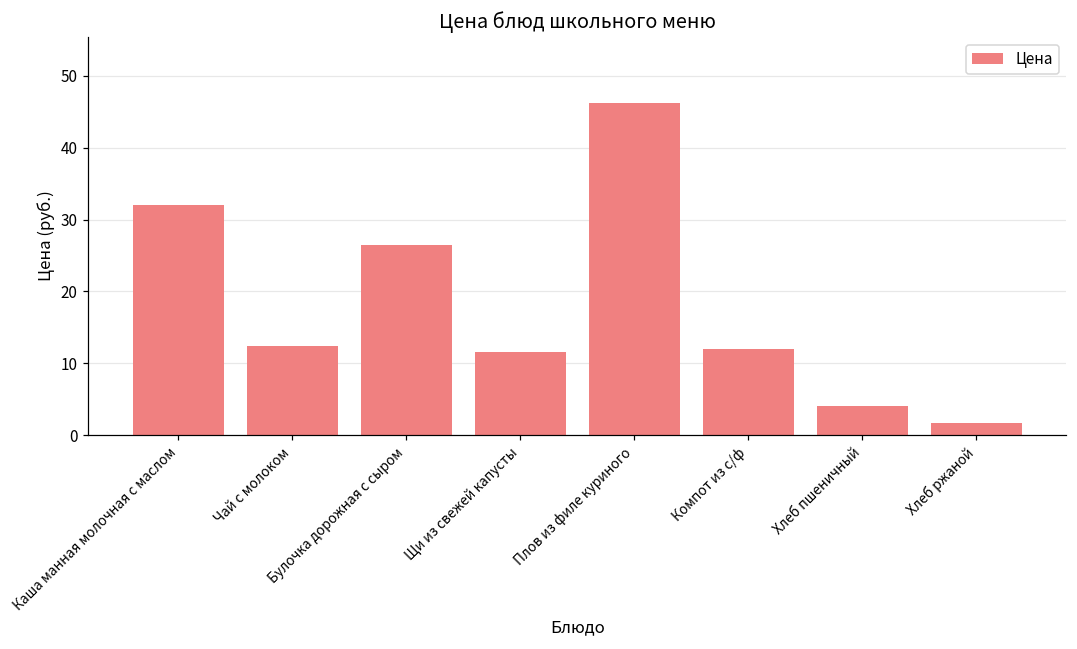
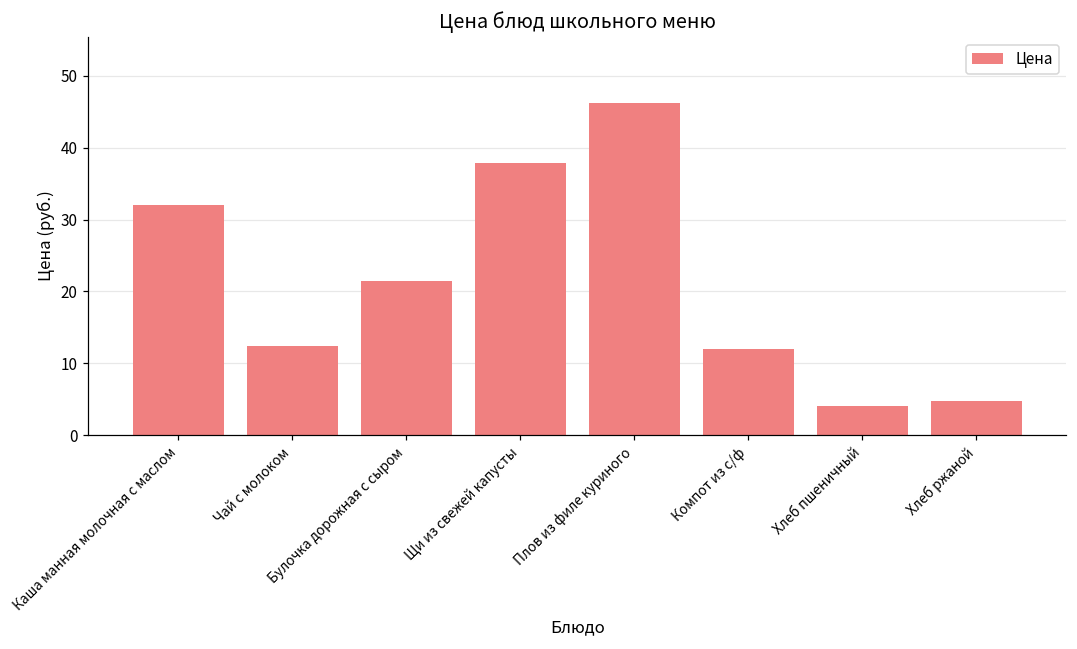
  {
    "Каша манная молочная с маслом": 32,
    "Чай с молоком": 12,
-   "Булочка дорожная с сыром": 27,
-   "Щи из свежей капусты": 12,
+   "Булочка дорожная с сыром": 21,
+   "Щи из свежей капусты": 38,
    "Плов из филе куриного": 46,
    "Компот из с/ф": 12,
    "Хлеб пшеничный": 4,
-   "Хлеб ржаной": 2
+   "Хлеб ржаной": 5
  }
